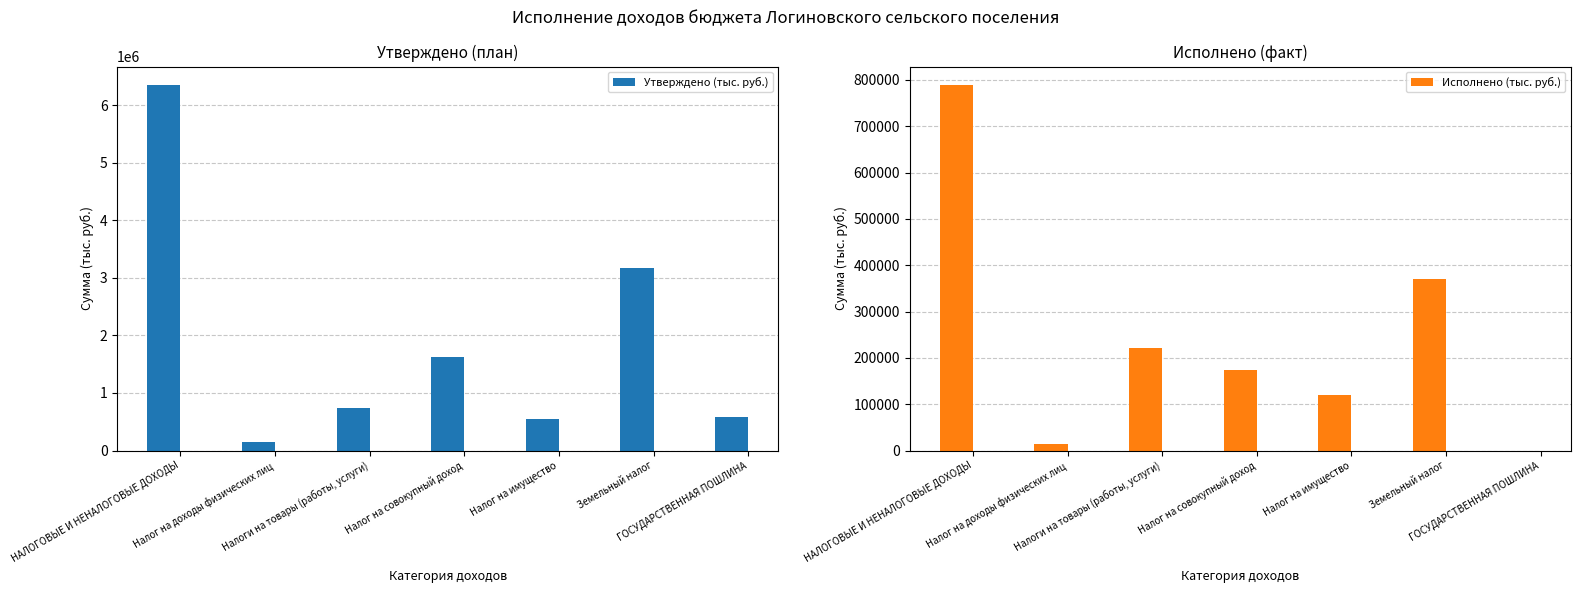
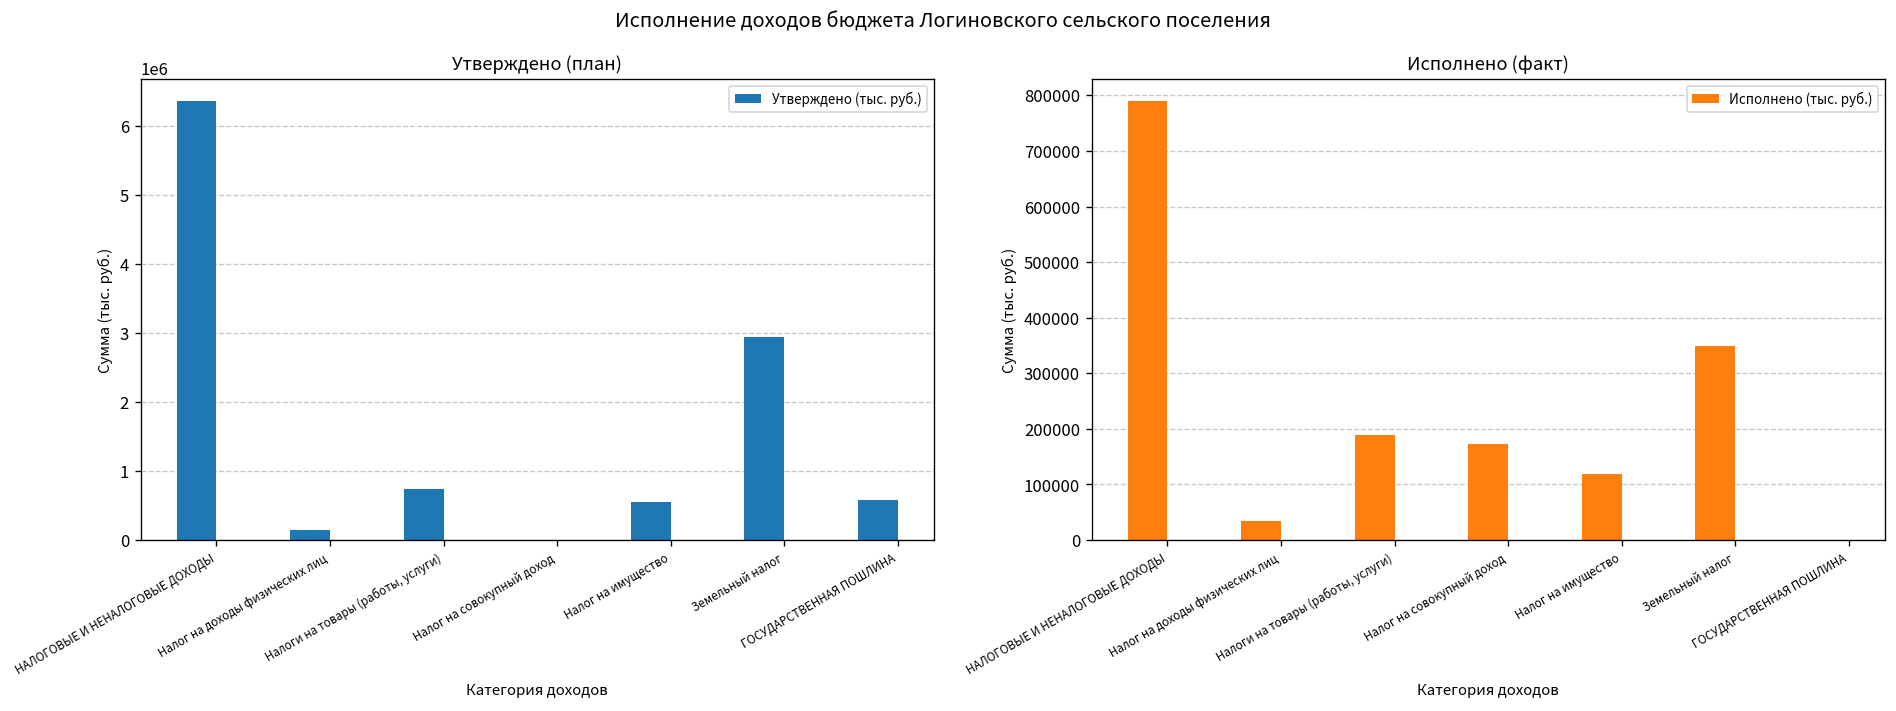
  {
    "Утверждено (план)": {
      "НАЛОГОВЫЕ И НЕНАЛОГОВЫЕ ДОХОДЫ": 6400000,
      "Налог на доходы физических лиц": 100000,
      "Налоги на товары (работы, услуги)": 700000,
-     "Налог на совокупный доход": 1600000,
+     "Налог на совокупный доход": 0,
      "Налог на имущество": 600000,
-     "Земельный налог": 3200000,
+     "Земельный налог": 2900000,
      "ГОСУДАРСТВЕННАЯ ПОШЛИНА": 600000
    },
    "Исполнено (факт)": {
      "НАЛОГОВЫЕ И НЕНАЛОГОВЫЕ ДОХОДЫ": 790000,
-     "Налог на доходы физических лиц": 10000,
-     "Налоги на товары (работы, услуги)": 220000,
+     "Налог на доходы физических лиц": 30000,
+     "Налоги на товары (работы, услуги)": 190000,
      "Налог на совокупный доход": 170000,
      "Налог на имущество": 120000,
-     "Земельный налог": 370000,
+     "Земельный налог": 350000,
      "ГОСУДАРСТВЕННАЯ ПОШЛИНА": 0
    }
  }
